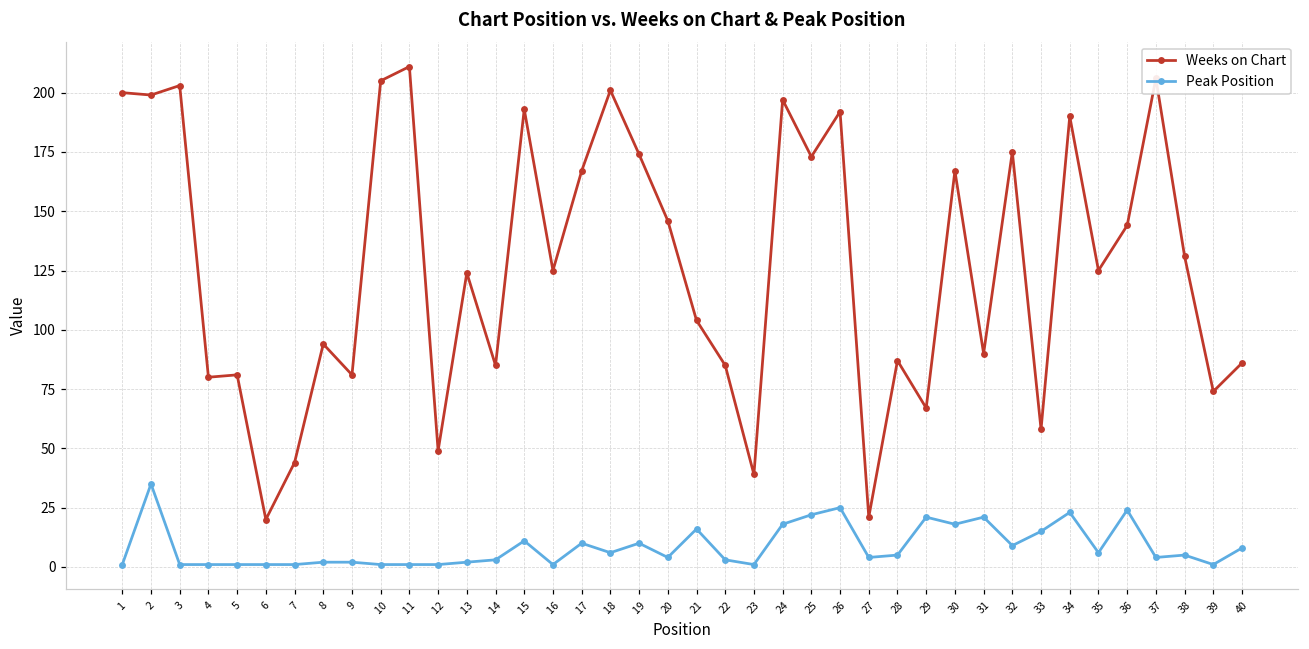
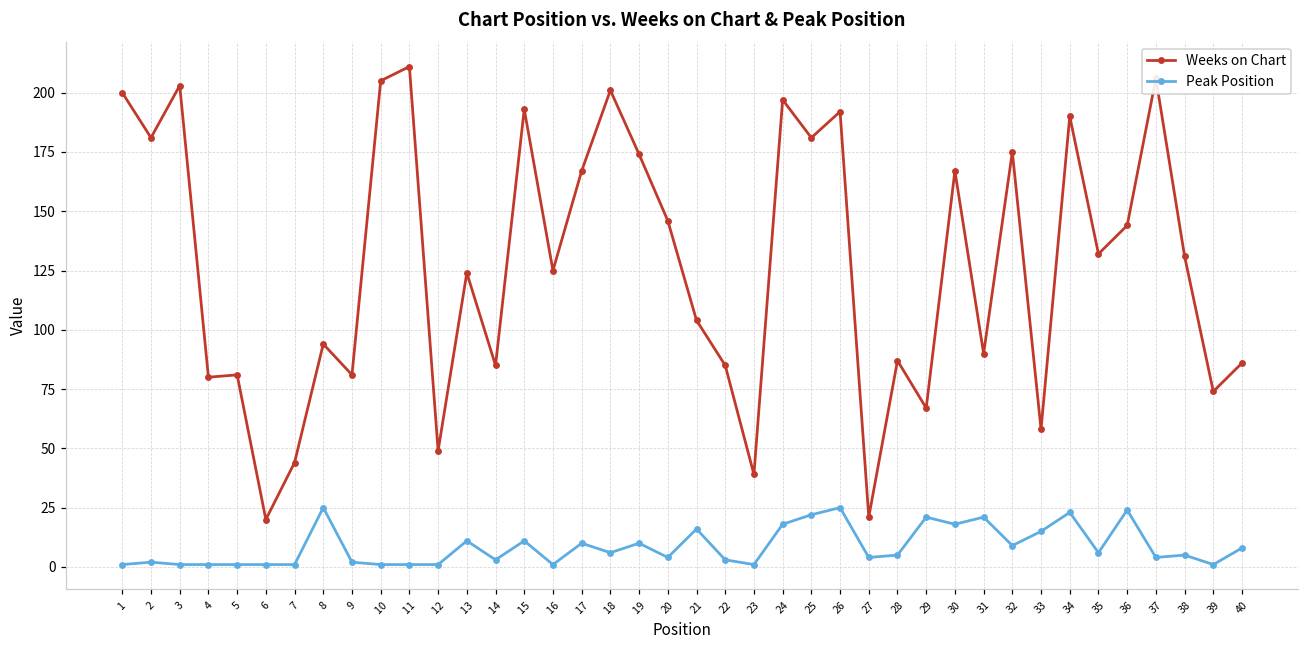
  {
    "Weeks on Chart": {
      "1": 200,
-     "2": 199,
+     "2": 181,
      "3": 203,
      "4": 80,
      "5": 81,
      "6": 20,
      "7": 44,
      "8": 94,
      "9": 81,
      "10": 205,
      "11": 211,
      "12": 49,
      "13": 124,
      "14": 85,
      "15": 193,
      "16": 125,
      "17": 167,
      "18": 201,
      "19": 174,
      "20": 146,
      "21": 104,
      "22": 85,
      "23": 39,
      "24": 197,
-     "25": 173,
+     "25": 181,
      "26": 192,
      "27": 21,
      "28": 87,
      "29": 67,
      "30": 167,
      "31": 90,
      "32": 175,
      "33": 58,
      "34": 190,
-     "35": 125,
+     "35": 132,
      "36": 144,
      "38": 131,
      "39": 74,
      "40": 86
    },
    "Peak Position": {
      "1": 1,
-     "2": 35,
+     "2": 2,
      "3": 1,
      "4": 1,
      "5": 1,
      "6": 1,
      "7": 1,
-     "8": 2,
+     "8": 25,
      "9": 2,
      "10": 1,
      "11": 1,
      "12": 1,
-     "13": 2,
+     "13": 11,
      "14": 3,
      "15": 11,
      "16": 1,
      "17": 10,
      "18": 6,
      "19": 10,
      "20": 4,
      "21": 16,
      "22": 3,
      "23": 1,
      "24": 18,
      "25": 22,
      "26": 25,
      "27": 4,
      "28": 5,
      "29": 21,
      "30": 18,
      "31": 21,
      "32": 9,
      "33": 15,
      "34": 23,
      "35": 6,
      "36": 24,
      "37": 4,
      "38": 5,
      "39": 1,
      "40": 8
    }
  }
